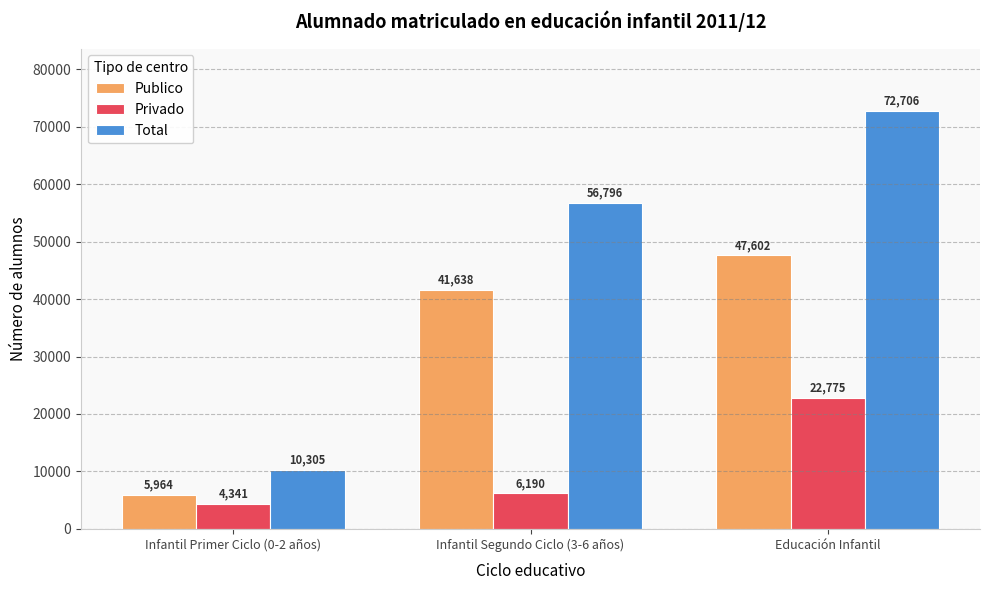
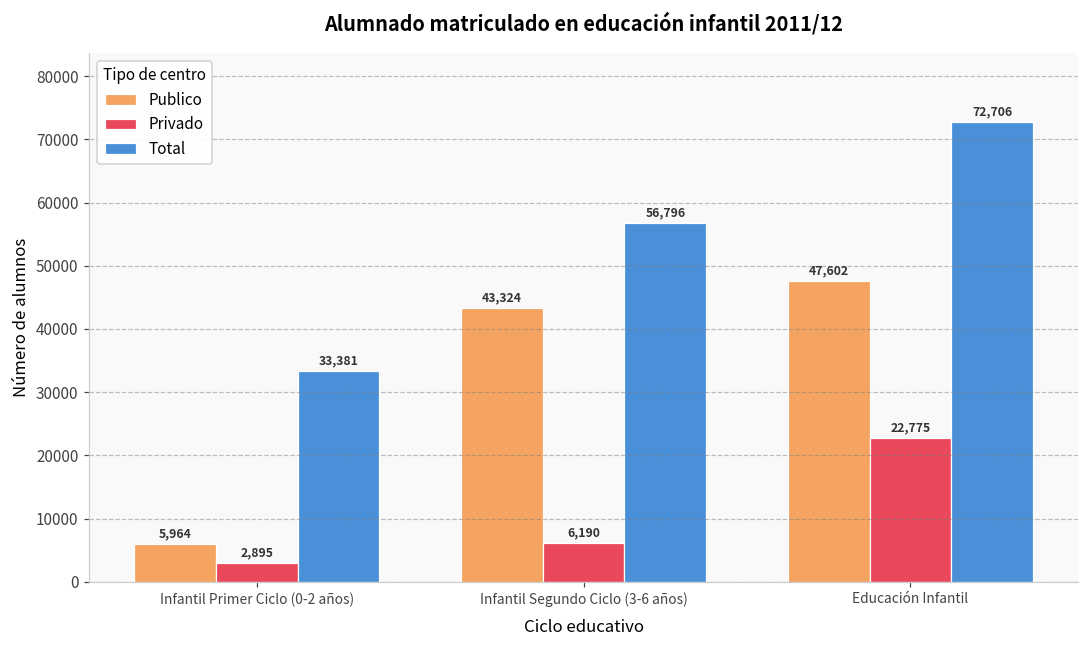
  {
    "Publico": {
      "Infantil Primer Ciclo (0-2 años)": "5,964",
-     "Infantil Segundo Ciclo (3-6 años)": "41,638",
+     "Infantil Segundo Ciclo (3-6 años)": "43,324",
      "Educación Infantil": "47,602"
    },
    "Privado": {
-     "Infantil Primer Ciclo (0-2 años)": "4,341",
+     "Infantil Primer Ciclo (0-2 años)": "2,895",
      "Infantil Segundo Ciclo (3-6 años)": "6,190",
      "Educación Infantil": "22,775"
    },
    "Total": {
-     "Infantil Primer Ciclo (0-2 años)": "10,305",
+     "Infantil Primer Ciclo (0-2 años)": "33,381",
      "Infantil Segundo Ciclo (3-6 años)": "56,796",
      "Educación Infantil": "72,706"
    }
  }
